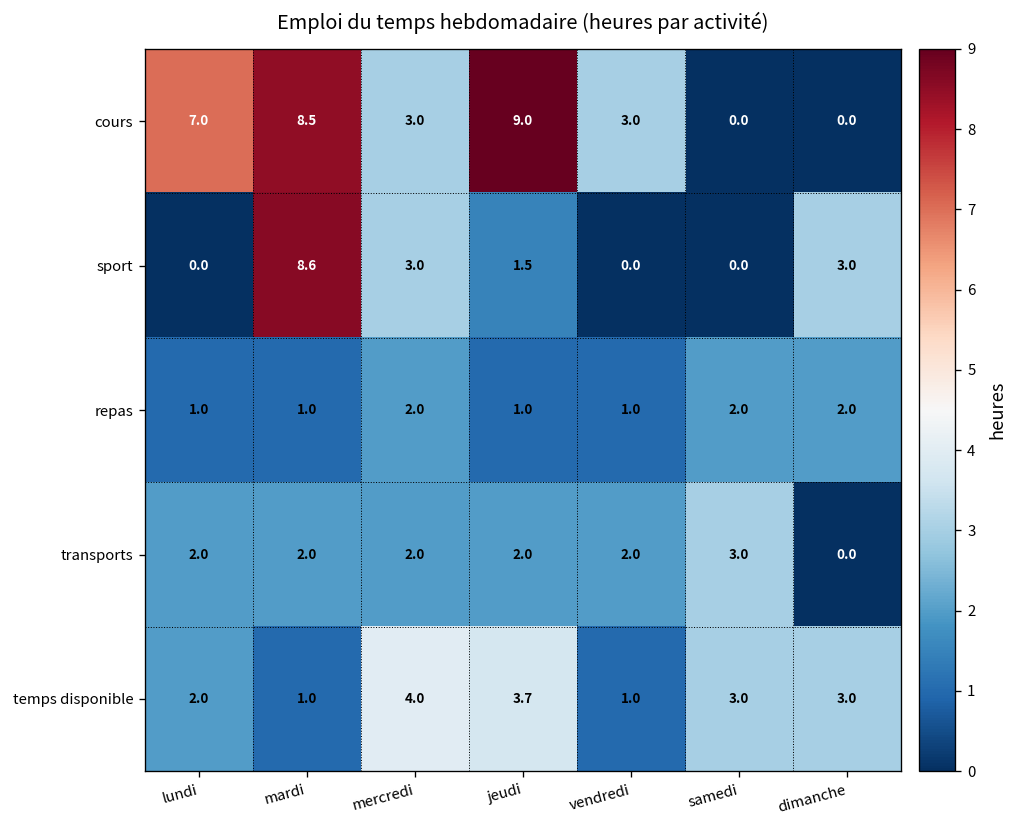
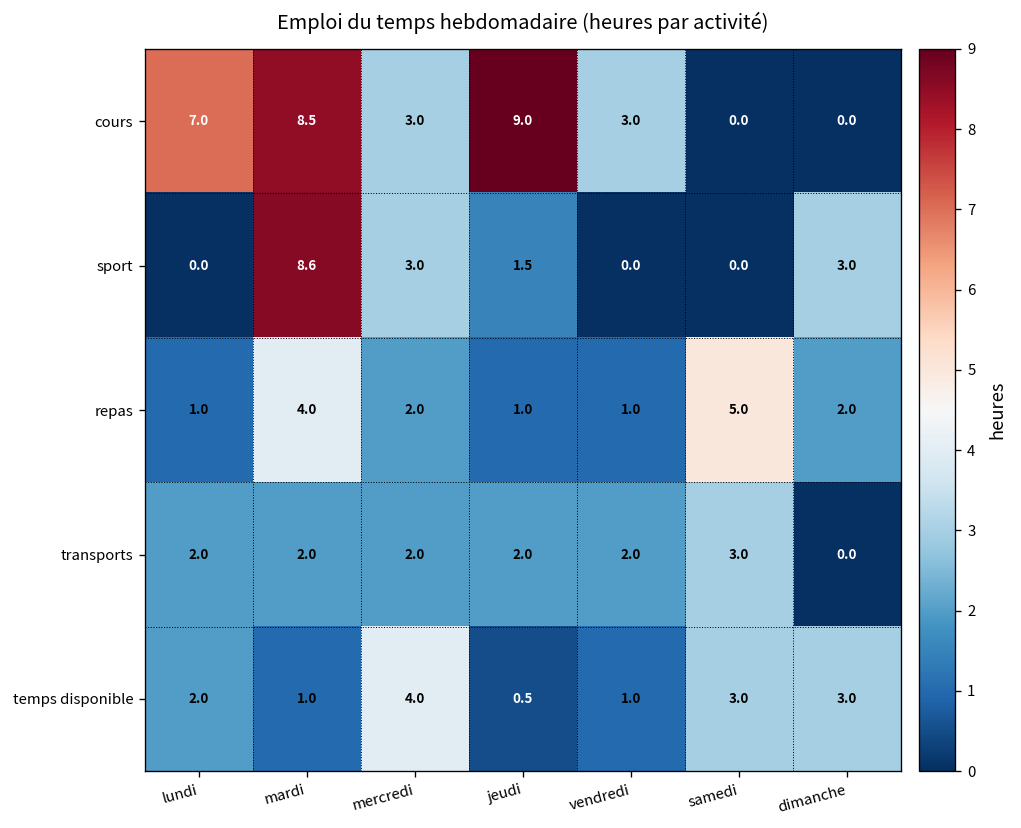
  {
    "cours": {
      "lundi": 7.0,
      "mardi": 8.5,
      "mercredi": 3.0,
      "jeudi": 9.0,
      "vendredi": 3.0,
      "samedi": 0.0,
      "dimanche": 0.0
    },
    "sport": {
      "lundi": 0.0,
      "mardi": 8.6,
      "mercredi": 3.0,
      "jeudi": 1.5,
      "vendredi": 0.0,
      "samedi": 0.0,
      "dimanche": 3.0
    },
    "repas": {
      "lundi": 1.0,
-     "mardi": 1.0,
+     "mardi": 4.0,
      "mercredi": 2.0,
      "jeudi": 1.0,
      "vendredi": 1.0,
-     "samedi": 2.0,
+     "samedi": 5.0,
      "dimanche": 2.0
    },
    "transports": {
      "lundi": 2.0,
      "mardi": 2.0,
      "mercredi": 2.0,
      "jeudi": 2.0,
      "vendredi": 2.0,
      "samedi": 3.0,
      "dimanche": 0.0
    },
    "temps disponible": {
      "lundi": 2.0,
      "mardi": 1.0,
      "mercredi": 4.0,
-     "jeudi": 3.7,
+     "jeudi": 0.5,
      "vendredi": 1.0,
      "samedi": 3.0,
      "dimanche": 3.0
    }
  }
